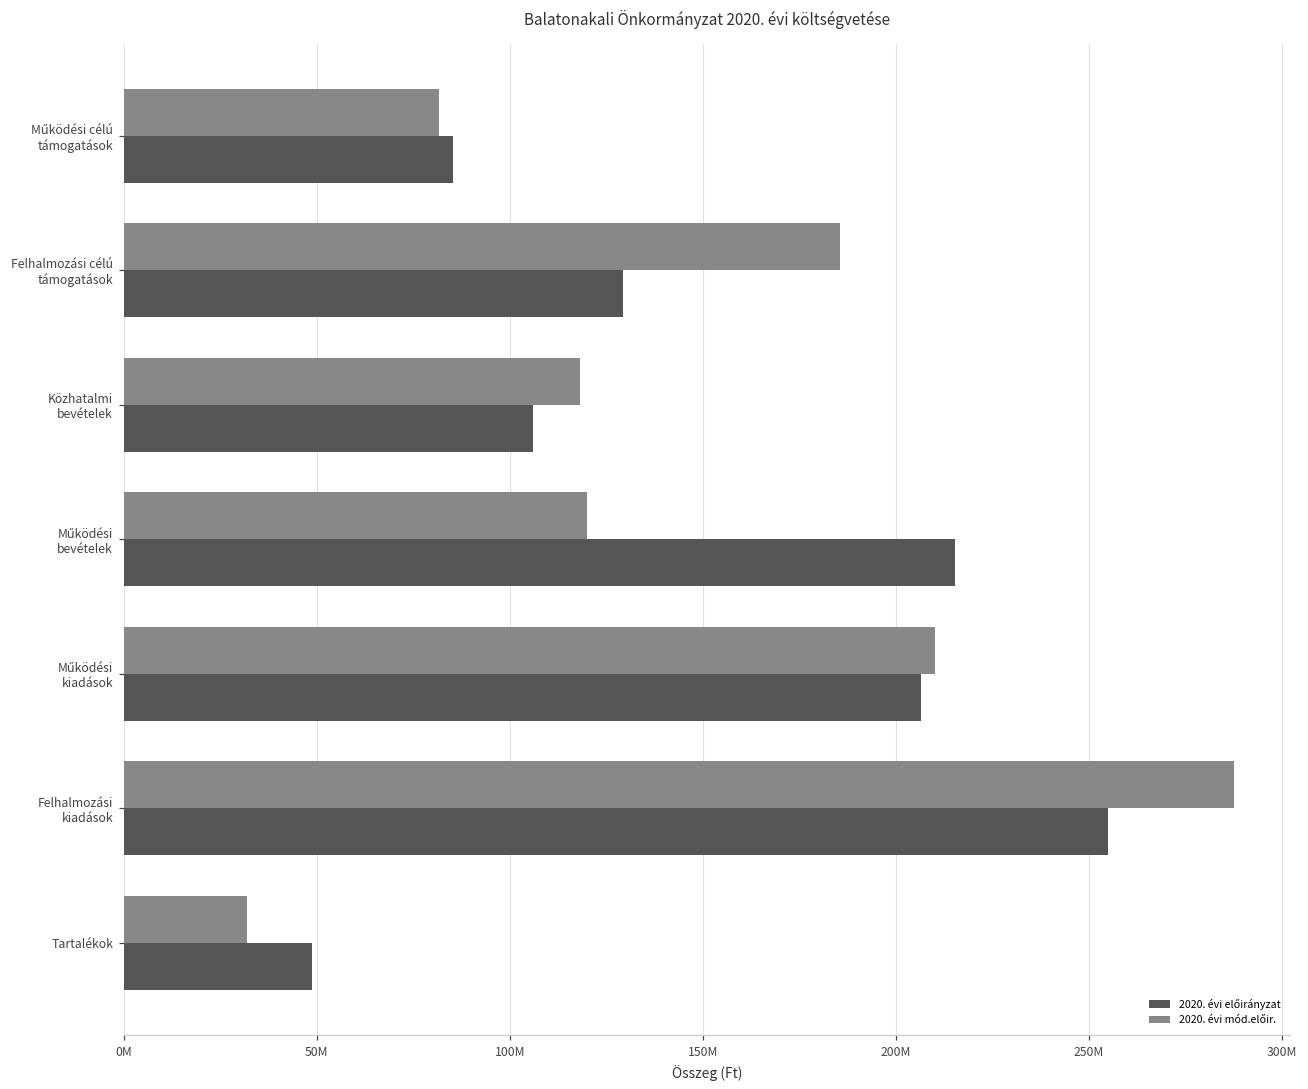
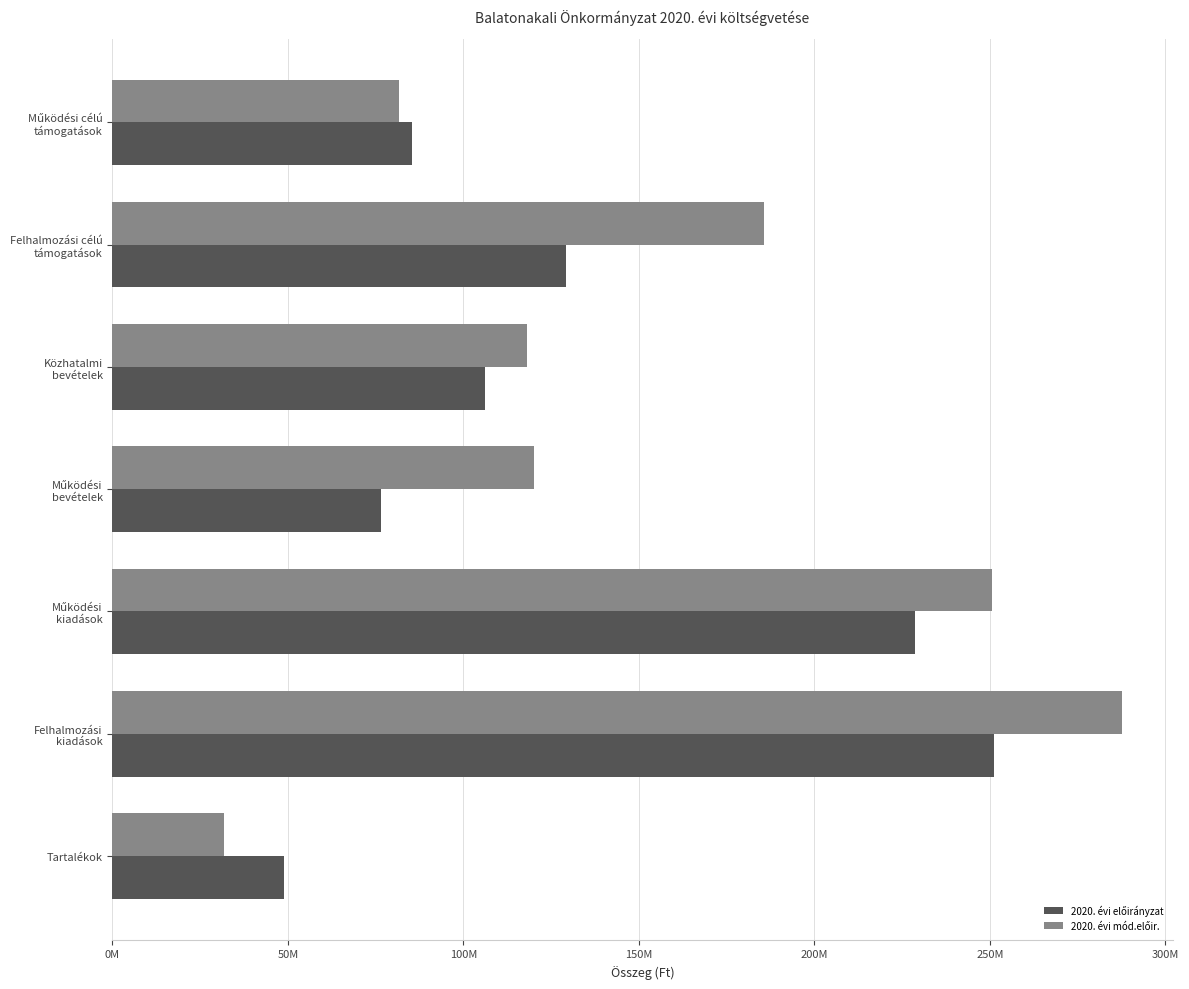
  {
    "2020. évi előirányzat": {
      "Működési célú támogatások": 85000000,
      "Felhalmozási célú támogatások": 129000000,
      "Közhatalmi bevételek": 106000000,
-     "Működési bevételek": 215000000,
-     "Működési kiadások": 207000000,
-     "Felhalmozási kiadások": 255000000,
+     "Működési bevételek": 77000000,
+     "Működési kiadások": 229000000,
+     "Felhalmozási kiadások": 251000000,
      "Tartalékok": 49000000
    },
    "2020. évi mód.előir.": {
      "Működési célú támogatások": 82000000,
      "Felhalmozási célú támogatások": 185000000,
      "Közhatalmi bevételek": 118000000,
      "Működési bevételek": 120000000,
-     "Működési kiadások": 210000000,
+     "Működési kiadások": 251000000,
      "Felhalmozási kiadások": 288000000,
      "Tartalékok": 32000000
    }
  }
